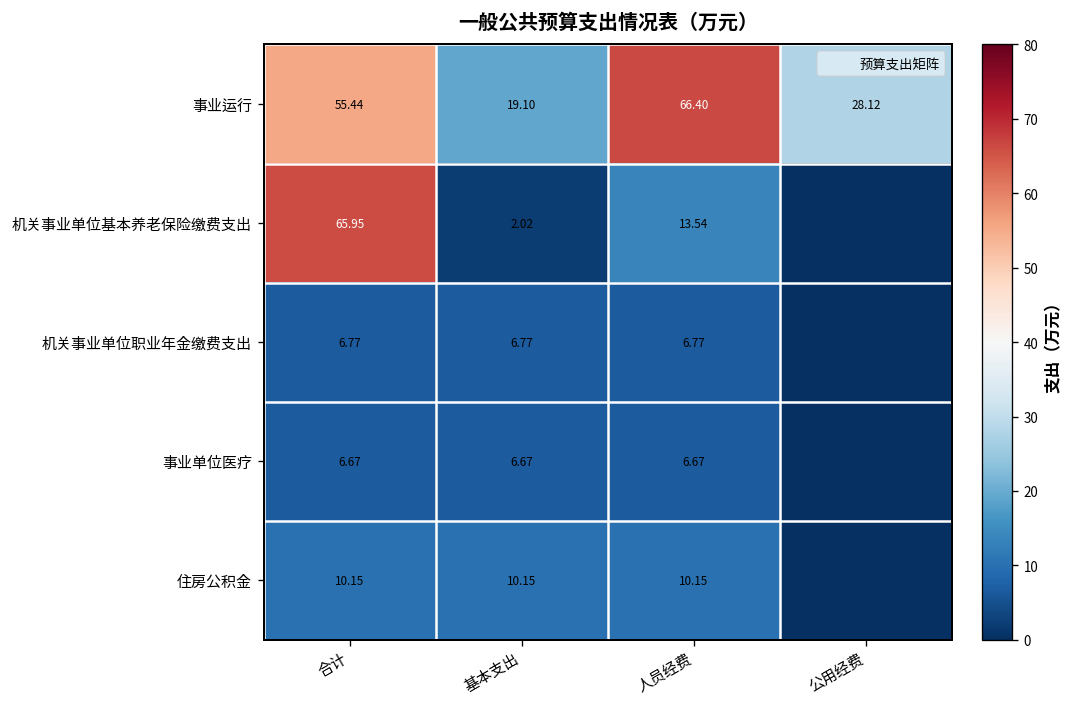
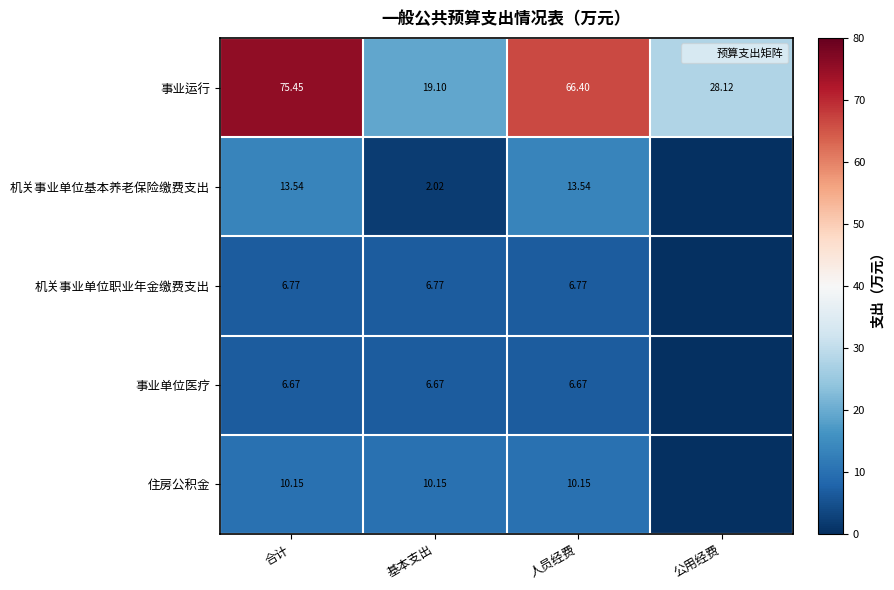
  {
    "事业运行": {
-     "合计": 55.44,
+     "合计": 75.45,
      "基本支出": 19.10,
      "人员经费": 66.40,
      "公用经费": 28.12
    },
    "机关事业单位基本养老保险缴费支出": {
-     "合计": 65.95,
+     "合计": 13.54,
      "基本支出": 2.02,
      "人员经费": 13.54
    },
    "机关事业单位职业年金缴费支出": {
      "合计": 6.77,
      "基本支出": 6.77,
      "人员经费": 6.77
    },
    "事业单位医疗": {
      "合计": 6.67,
      "基本支出": 6.67,
      "人员经费": 6.67
    },
    "住房公积金": {
      "合计": 10.15,
      "基本支出": 10.15,
      "人员经费": 10.15
    }
  }
